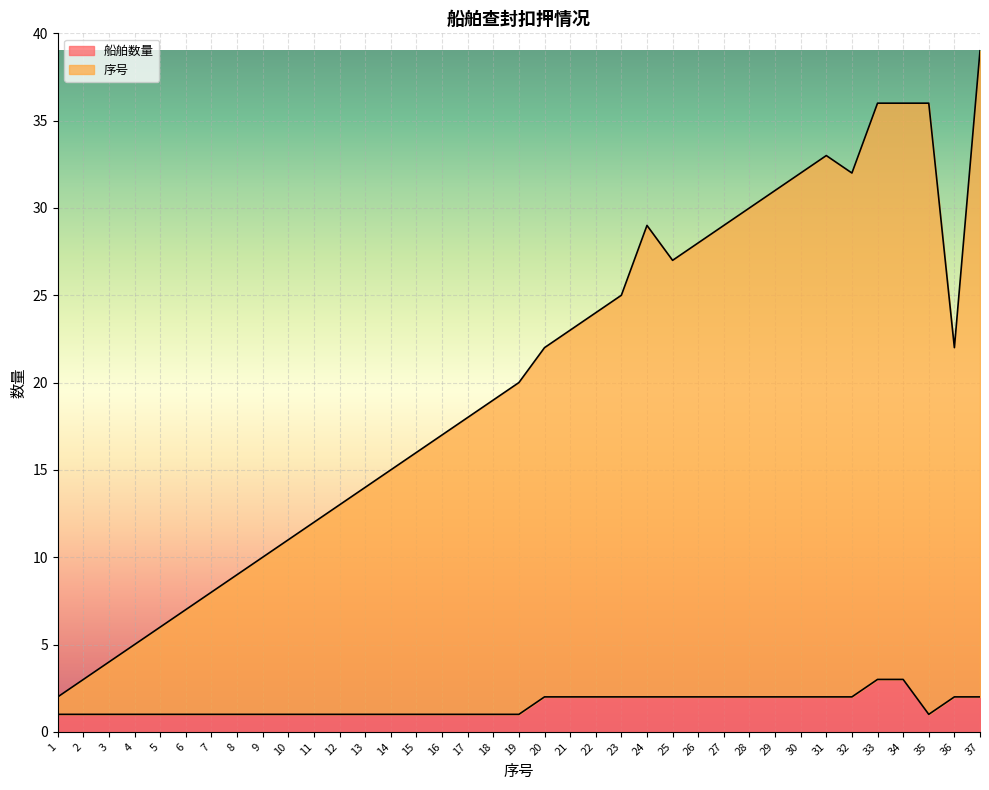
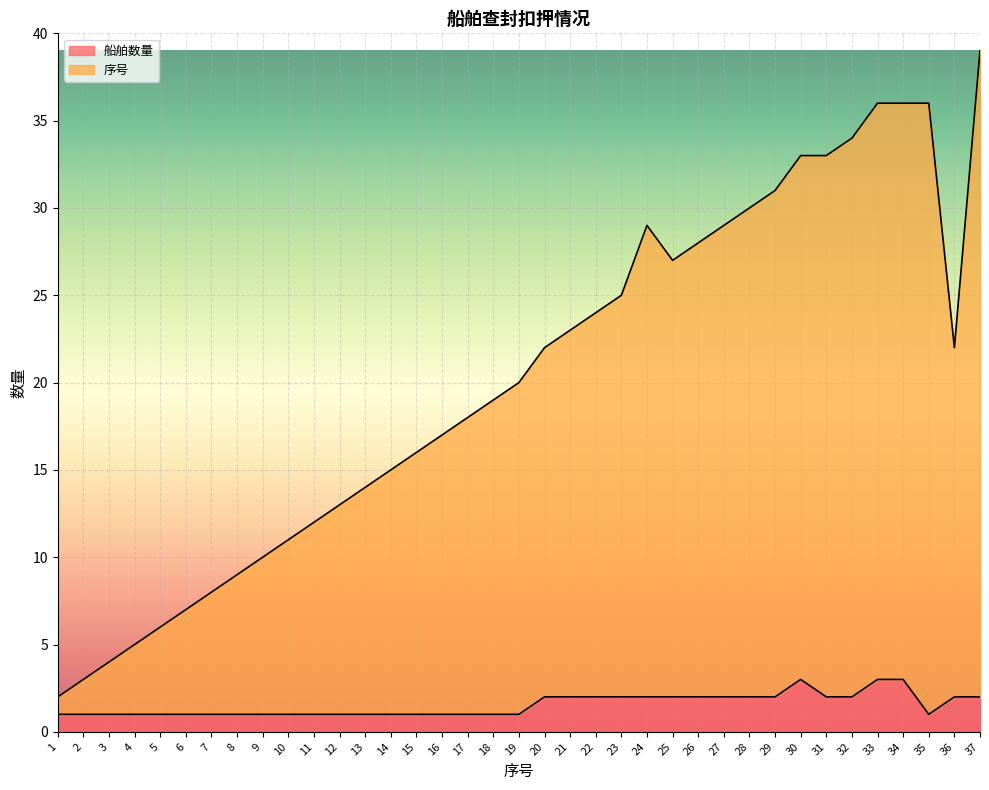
  {
    "船舶数量": {
      "1": 1,
      "2": 1,
      "3": 1,
      "4": 1,
      "5": 1,
      "6": 1,
      "7": 1,
      "8": 1,
      "9": 1,
      "10": 1,
      "11": 1,
      "12": 1,
      "13": 1,
      "14": 1,
      "15": 1,
      "16": 1,
      "17": 1,
      "18": 1,
      "19": 1,
      "20": 2,
      "21": 2,
      "22": 2,
      "23": 2,
      "24": 2,
      "25": 2,
      "26": 2,
      "27": 2,
      "28": 2,
      "29": 2,
-     "30": 2,
+     "30": 3,
      "31": 2,
      "32": 2,
      "33": 3,
      "34": 3,
      "35": 1,
      "36": 2,
      "37": 2
    },
    "序号": {
      "1": 1,
      "2": 2,
      "3": 3,
      "4": 4,
      "5": 5,
      "6": 6,
      "7": 7,
      "8": 8,
      "9": 9,
      "10": 10,
      "11": 11,
      "12": 12,
      "13": 13,
      "14": 14,
      "15": 15,
      "16": 16,
      "17": 17,
      "18": 18,
      "19": 19,
      "20": 20,
      "21": 21,
      "22": 22,
      "23": 23,
      "24": 27,
      "25": 25,
      "26": 26,
      "27": 27,
      "28": 28,
      "29": 29,
      "30": 30,
      "31": 31,
-     "32": 30,
+     "32": 32,
      "33": 33,
      "34": 33,
      "35": 35,
      "36": 20,
      "37": 37
    }
  }
